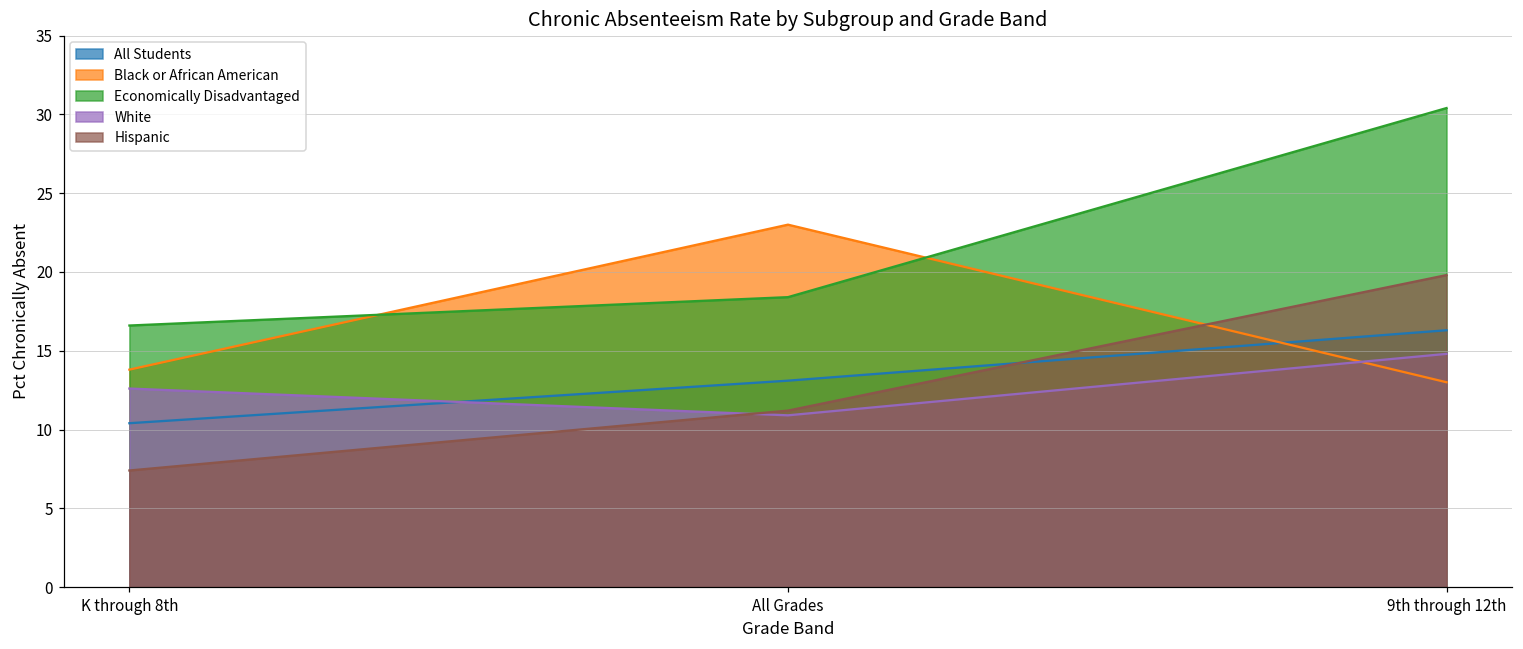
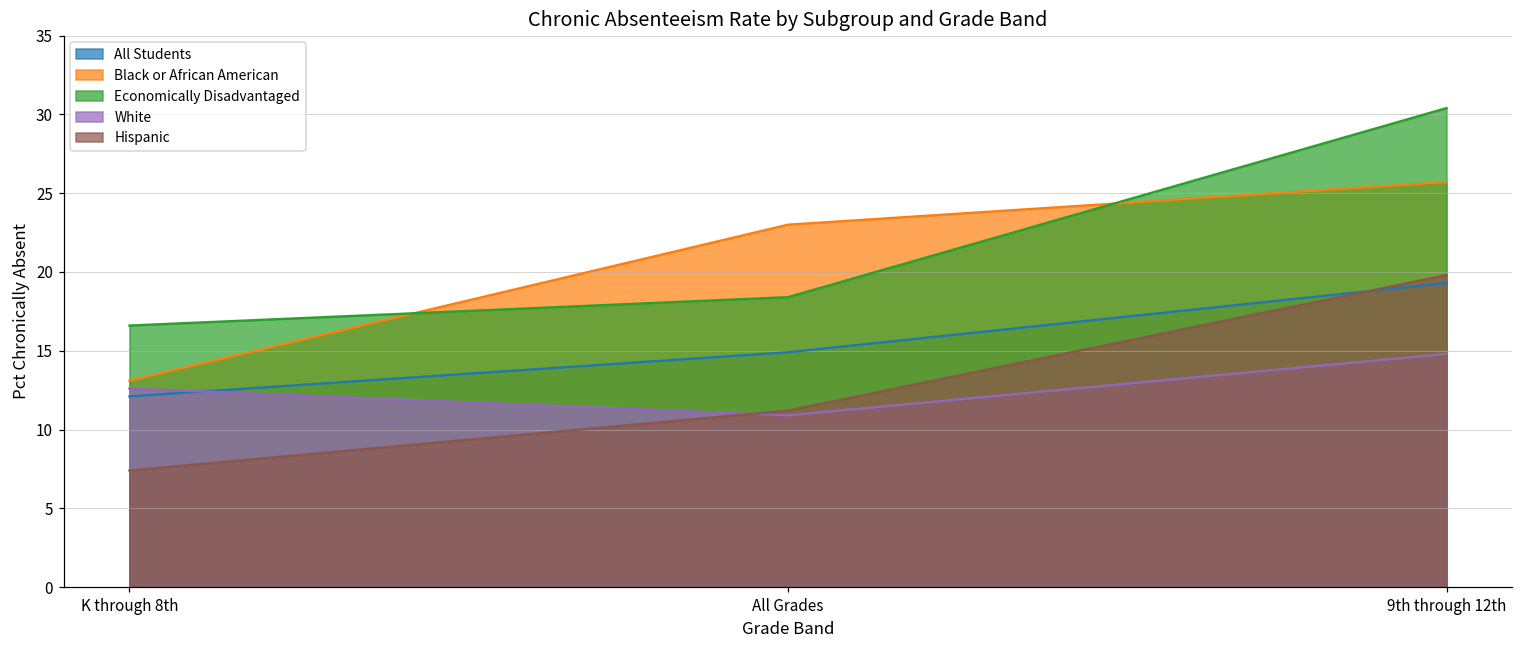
  {
    "All Students": {
-     "K through 8th": 10.4,
-     "All Grades": 13.1,
-     "9th through 12th": 16.3
+     "K through 8th": 12.1,
+     "All Grades": 14.9,
+     "9th through 12th": 19.3
    },
    "Black or African American": {
-     "K through 8th": 13.8,
+     "K through 8th": 13.1,
      "All Grades": 23.0,
-     "9th through 12th": 13.0
+     "9th through 12th": 25.7
    },
    "Economically Disadvantaged": {
      "K through 8th": 16.6,
      "All Grades": 18.4,
      "9th through 12th": 30.4
    },
    "White": {
      "K through 8th": 12.6,
      "All Grades": 10.9,
      "9th through 12th": 14.8
    },
    "Hispanic": {
      "K through 8th": 7.4,
      "All Grades": 11.2,
      "9th through 12th": 19.8
    }
  }
